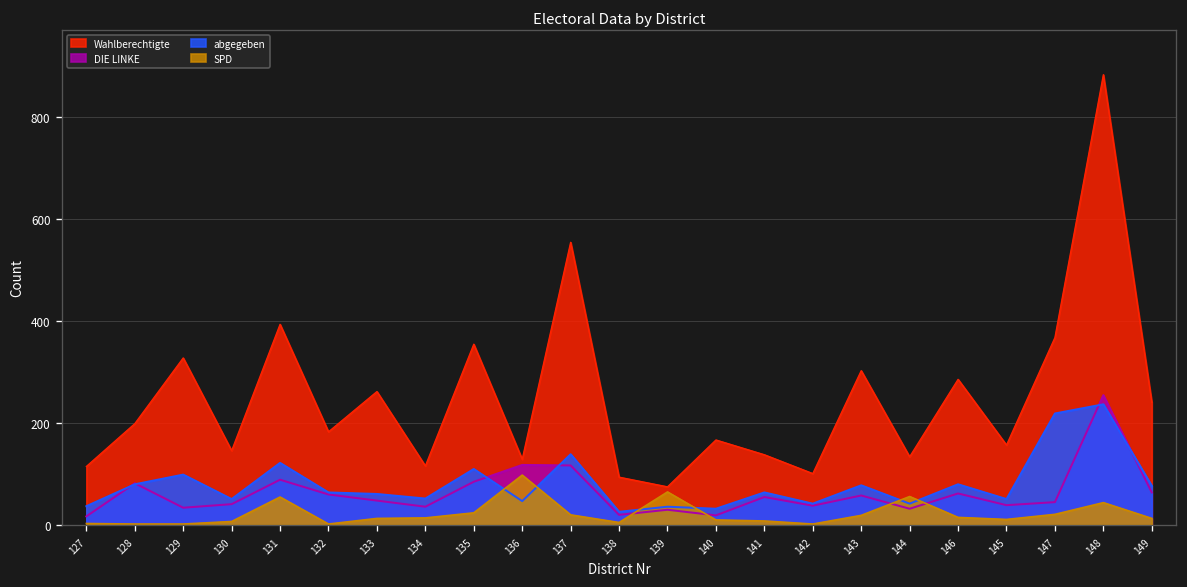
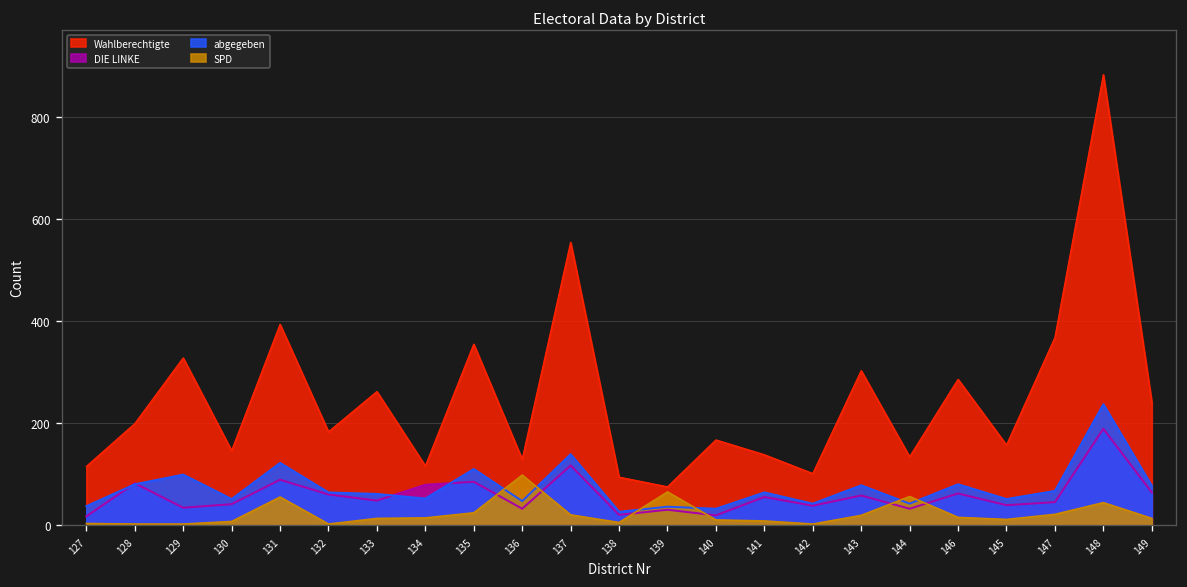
  {
    "Wahlberechtigte": {
      "127": 120,
      "128": 200,
      "129": 330,
      "130": 150,
      "131": 390,
      "132": 180,
      "133": 260,
      "134": 120,
      "135": 360,
      "136": 130,
      "137": 560,
      "138": 90,
      "139": 80,
      "140": 170,
      "141": 140,
      "142": 100,
      "143": 300,
      "144": 130,
      "146": 290,
      "145": 160,
      "147": 370,
      "148": 880,
      "149": 240
    },
    "DIE LINKE": {
      "127": 20,
      "129": 30,
      "130": 40,
      "131": 90,
      "133": 50,
-     "134": 40,
+     "134": 80,
      "135": 90,
-     "136": 120,
+     "136": 30,
      "137": 120,
      "138": 20,
      "140": 20,
      "141": 60,
      "143": 60,
      "144": 30,
      "146": 60,
      "145": 40,
      "147": 50,
-     "148": 260,
+     "148": 190,
      "149": 60
    },
    "abgegeben": {
      "127": 40,
      "129": 100,
      "130": 50,
      "131": 120,
      "133": 60,
      "134": 50,
      "135": 110,
      "136": 50,
      "137": 140,
      "138": 30,
      "140": 30,
      "141": 60,
      "143": 80,
      "144": 40,
      "146": 80,
      "145": 50,
-     "147": 220,
+     "147": 70,
      "148": 240,
      "149": 80
    },
    "SPD": {
      "127": 0,
      "128": 0,
      "129": 0,
      "130": 10,
      "131": 60,
      "132": 0,
      "133": 10,
      "134": 10,
      "135": 20,
      "136": 100,
      "137": 20,
      "138": 10,
      "139": 70,
      "140": 10,
      "141": 10,
      "142": 0,
      "143": 20,
      "144": 60,
      "146": 20,
      "145": 10,
      "147": 20,
      "148": 40,
      "149": 10
    }
  }
